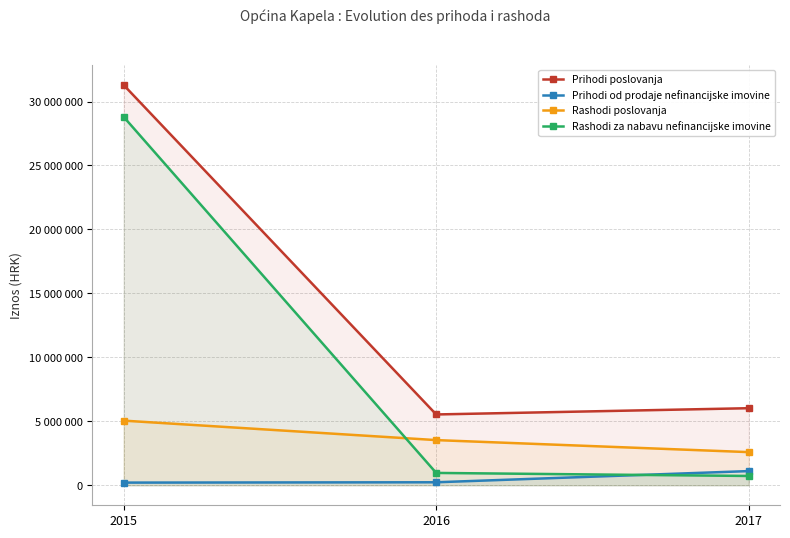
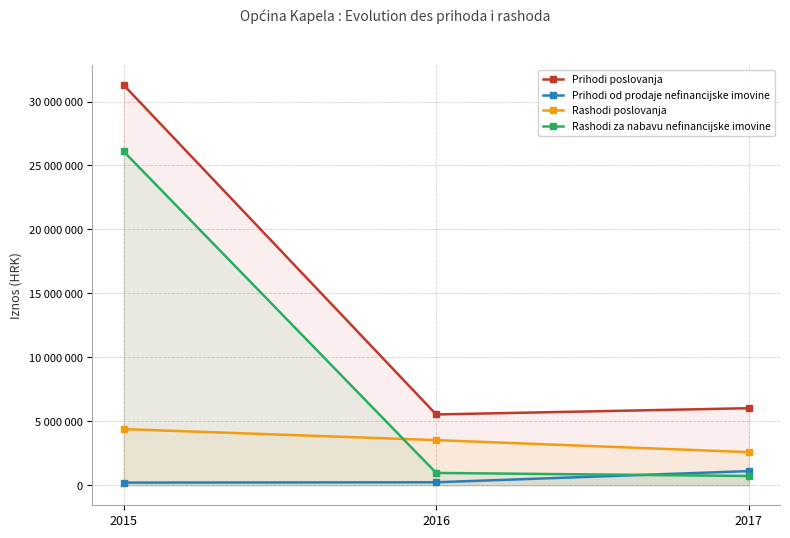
  {
    "Prihodi poslovanja": {
      "2015": 31300000,
      "2016": 5500000,
      "2017": 6000000
    },
    "Prihodi od prodaje nefinancijske imovine": {
      "2015": 200000,
      "2016": 200000,
      "2017": 1100000
    },
    "Rashodi poslovanja": {
-     "2015": 5100000,
+     "2015": 4400000,
      "2016": 3500000,
      "2017": 2600000
    },
    "Rashodi za nabavu nefinancijske imovine": {
-     "2015": 28800000,
+     "2015": 26100000,
      "2016": 1000000,
      "2017": 700000
    }
  }
